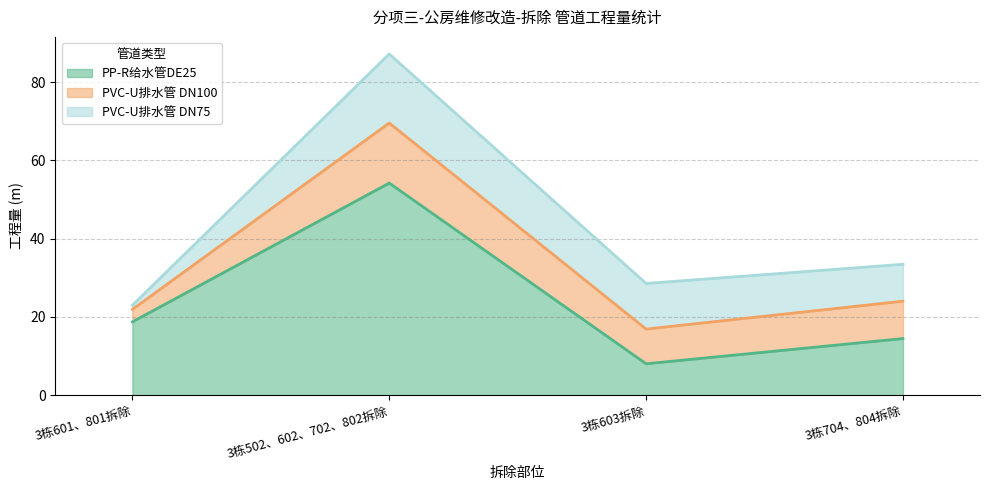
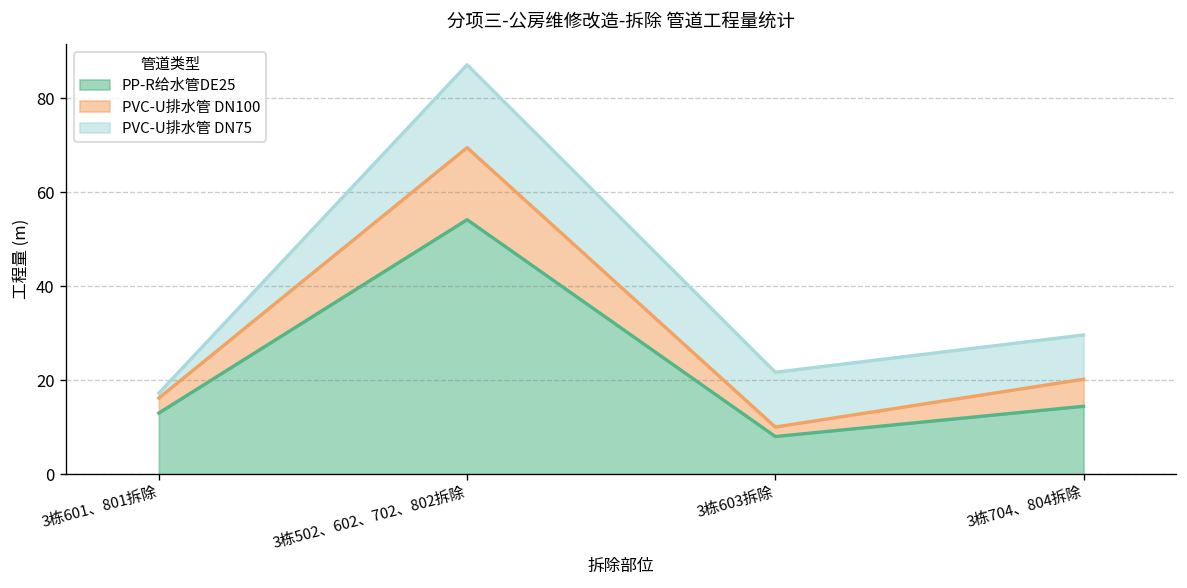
  {
    "PP-R给水管DE25": {
-     "3栋601、801拆除": 19,
+     "3栋601、801拆除": 13,
      "3栋502、602、702、802拆除": 54,
      "3栋603拆除": 8,
      "3栋704、804拆除": 14
    },
    "PVC-U排水管 DN100": {
      "3栋601、801拆除": 3,
      "3栋502、602、702、802拆除": 15,
-     "3栋603拆除": 9,
-     "3栋704、804拆除": 10
+     "3栋603拆除": 2,
+     "3栋704、804拆除": 6
    },
    "PVC-U排水管 DN75": {
      "3栋601、801拆除": 1,
      "3栋502、602、702、802拆除": 18,
      "3栋603拆除": 12,
      "3栋704、804拆除": 9
    }
  }
